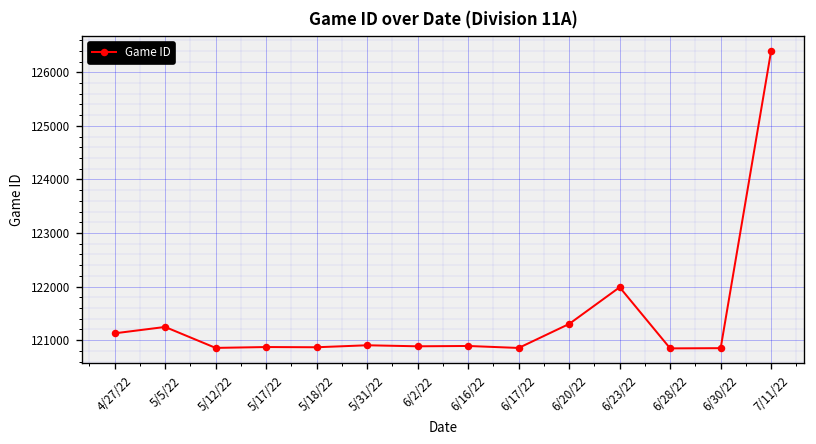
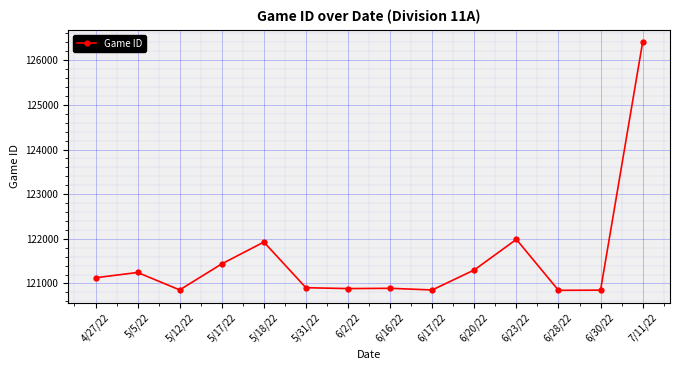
  {
    "4/27/22": 121100,
    "5/5/22": 121200,
    "5/12/22": 120900,
-   "5/17/22": 120900,
-   "5/18/22": 120900,
+   "5/17/22": 121400,
+   "5/18/22": 121900,
    "5/31/22": 120900,
    "6/2/22": 120900,
    "6/16/22": 120900,
    "6/17/22": 120900,
    "6/20/22": 121300,
    "6/23/22": 122000,
    "6/28/22": 120800,
    "6/30/22": 120900,
    "7/11/22": 126400
  }
